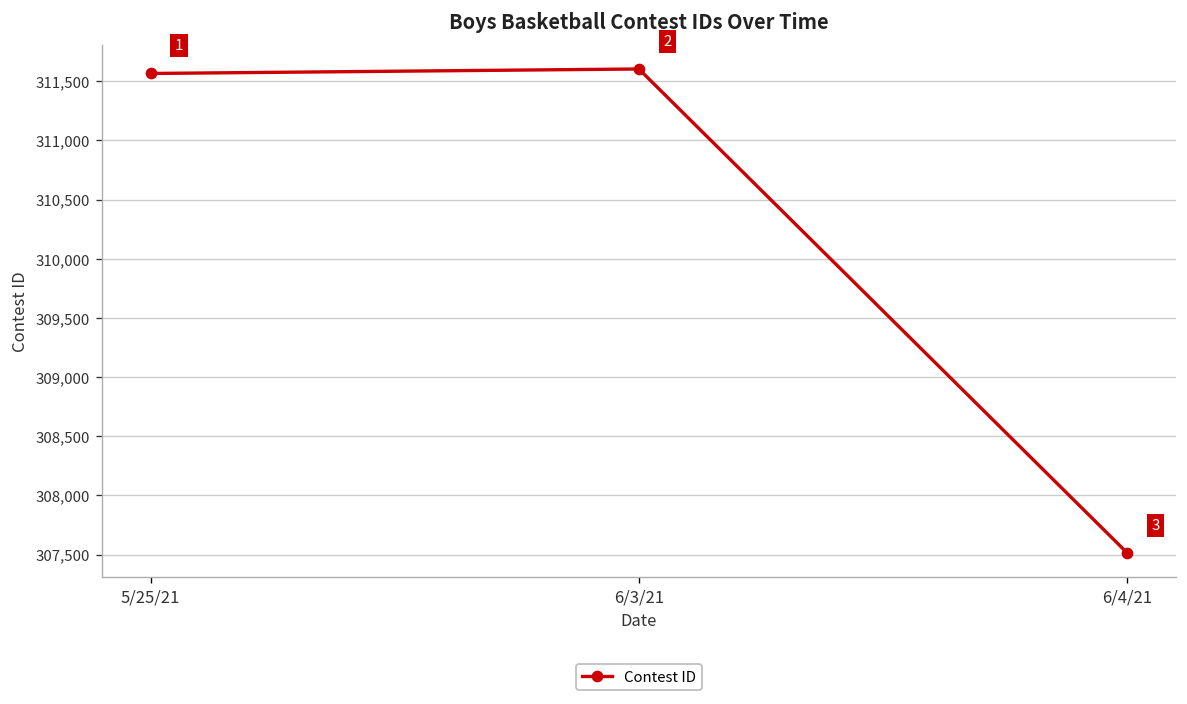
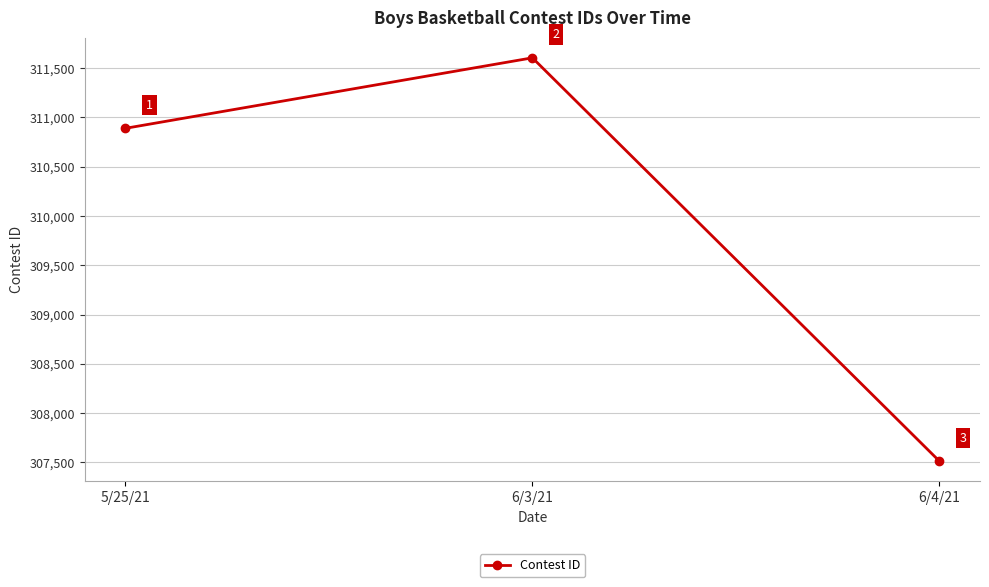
  {
-   "5/25/21": "311,600",
+   "5/25/21": "310,900",
    "6/3/21": "311,600",
    "6/4/21": "307,500"
  }
